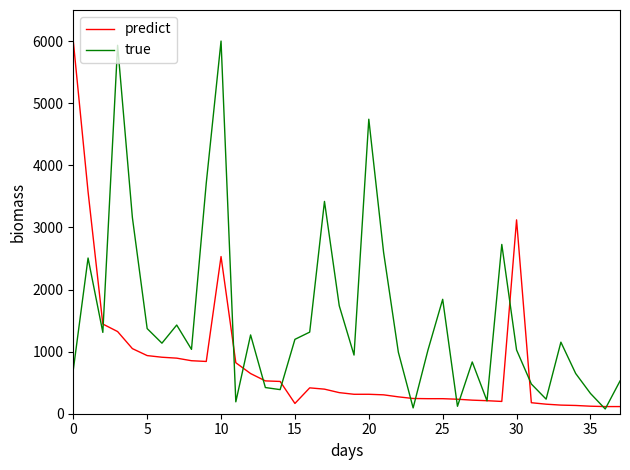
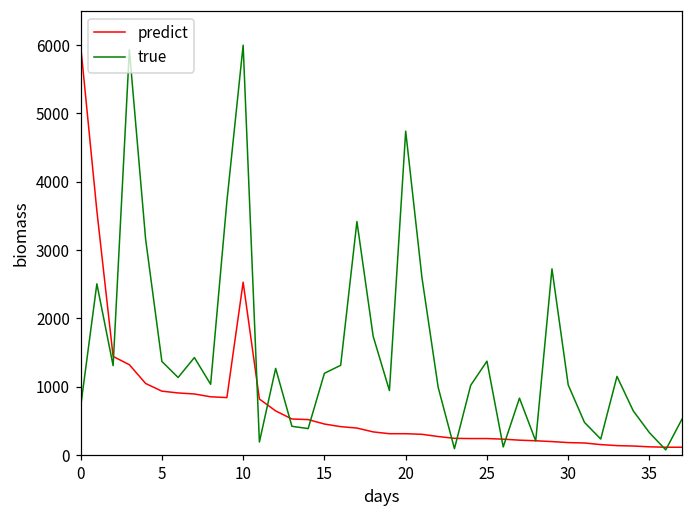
  {
    "predict": {
      "0": 6000,
      "5": 900,
      "10": 2500,
-     "15": 200,
+     "15": 500,
      "20": 300,
      "25": 200,
-     "30": 3100,
+     "30": 200,
      "35": 100
    },
    "true": {
      "0": 700,
      "5": 1400,
      "10": 6000,
      "15": 1200,
      "20": 4700,
-     "25": 1800,
+     "25": 1400,
      "30": 1000,
      "35": 300
    }
  }
